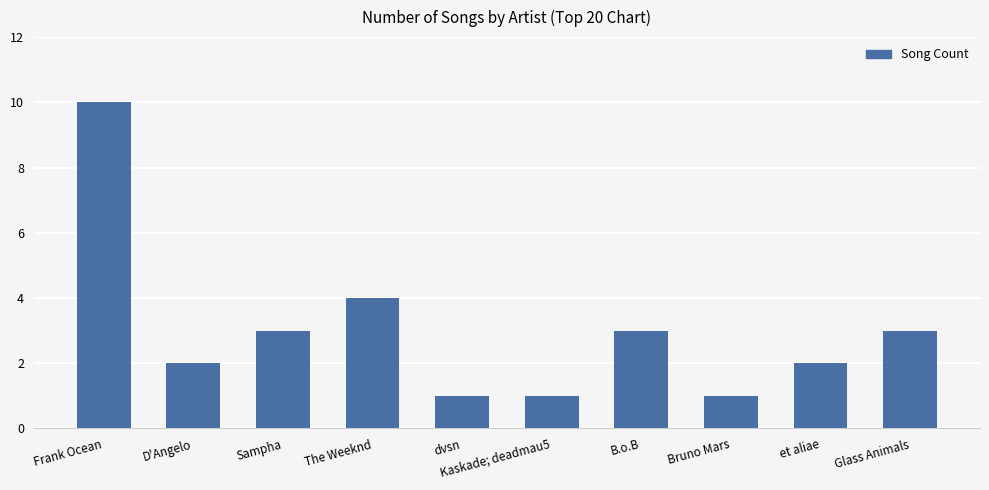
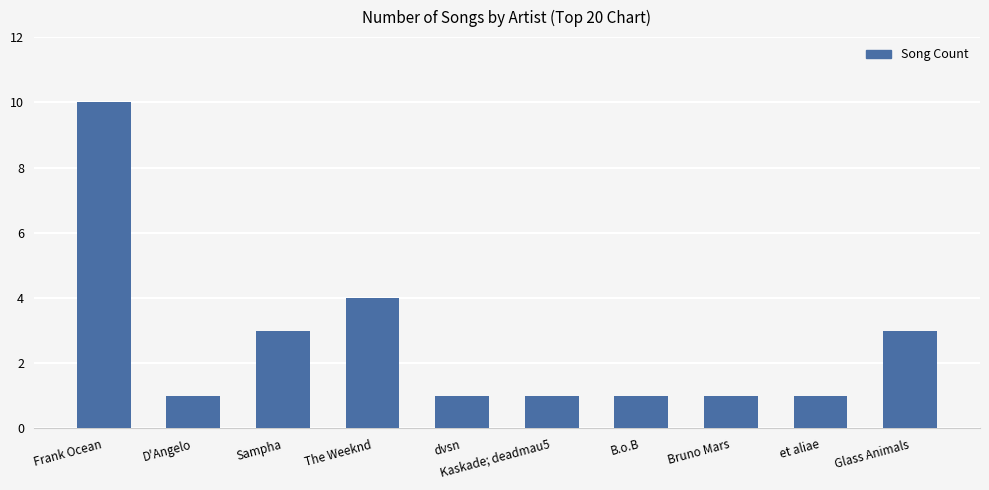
  {
    "Frank Ocean": 10,
-   "D'Angelo": 2,
+   "D'Angelo": 1,
    "Sampha": 3,
    "The Weeknd": 4,
    "dvsn": 1,
    "Kaskade; deadmau5": 1,
-   "B.o.B": 3,
+   "B.o.B": 1,
    "Bruno Mars": 1,
-   "et aliae": 2,
+   "et aliae": 1,
    "Glass Animals": 3
  }
